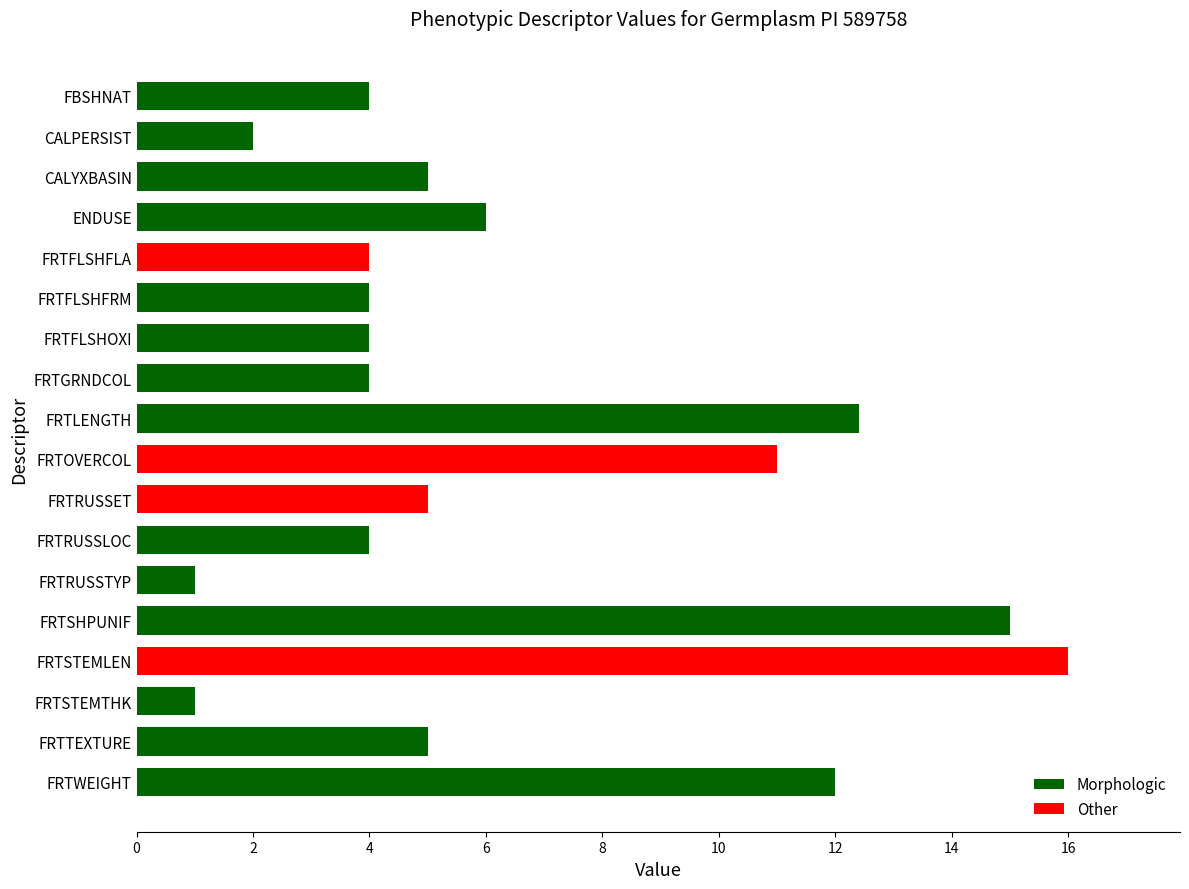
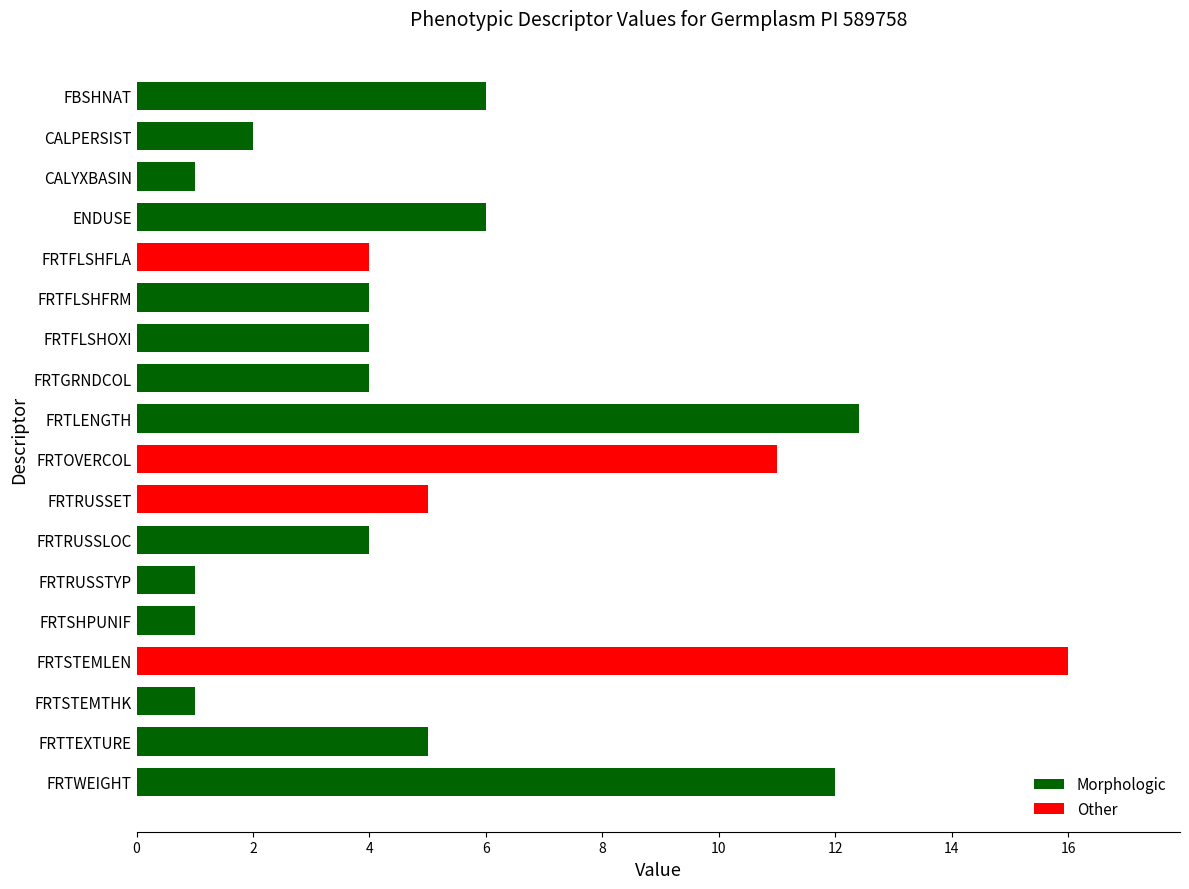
  {
-   "FBSHNAT": 4,
+   "FBSHNAT": 6,
    "CALPERSIST": 2,
-   "CALYXBASIN": 5,
+   "CALYXBASIN": 1,
    "ENDUSE": 6,
    "FRTFLSHFLA": 4,
    "FRTFLSHFRM": 4,
    "FRTFLSHOXI": 4,
    "FRTGRNDCOL": 4,
    "FRTLENGTH": 12.4,
    "FRTOVERCOL": 11,
    "FRTRUSSET": 5,
    "FRTRUSSLOC": 4,
    "FRTRUSSTYP": 1,
-   "FRTSHPUNIF": 15,
+   "FRTSHPUNIF": 1,
    "FRTSTEMLEN": 16,
    "FRTSTEMTHK": 1,
    "FRTTEXTURE": 5,
    "FRTWEIGHT": 12
  }
